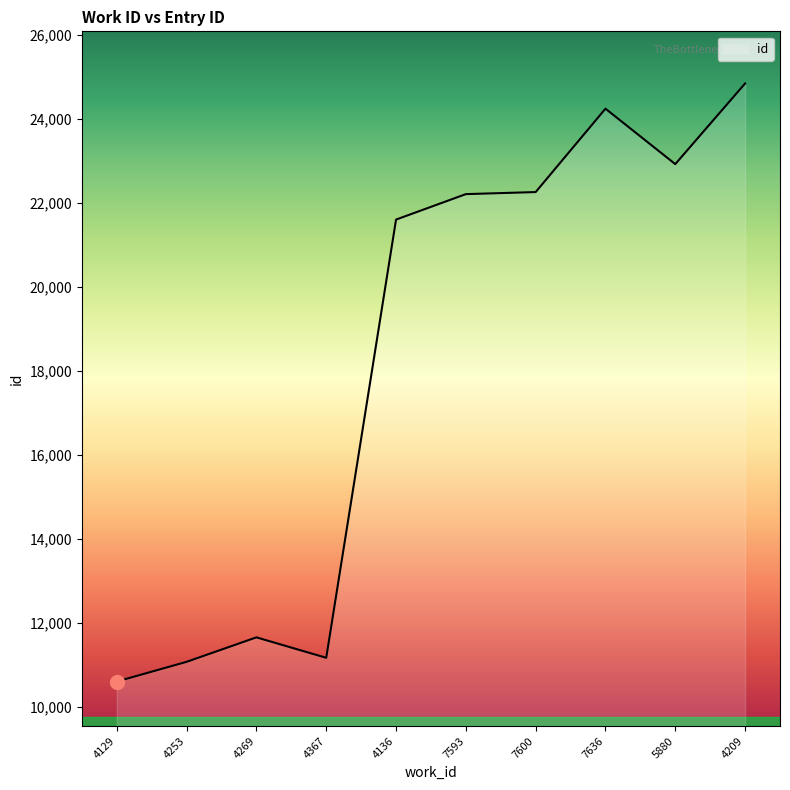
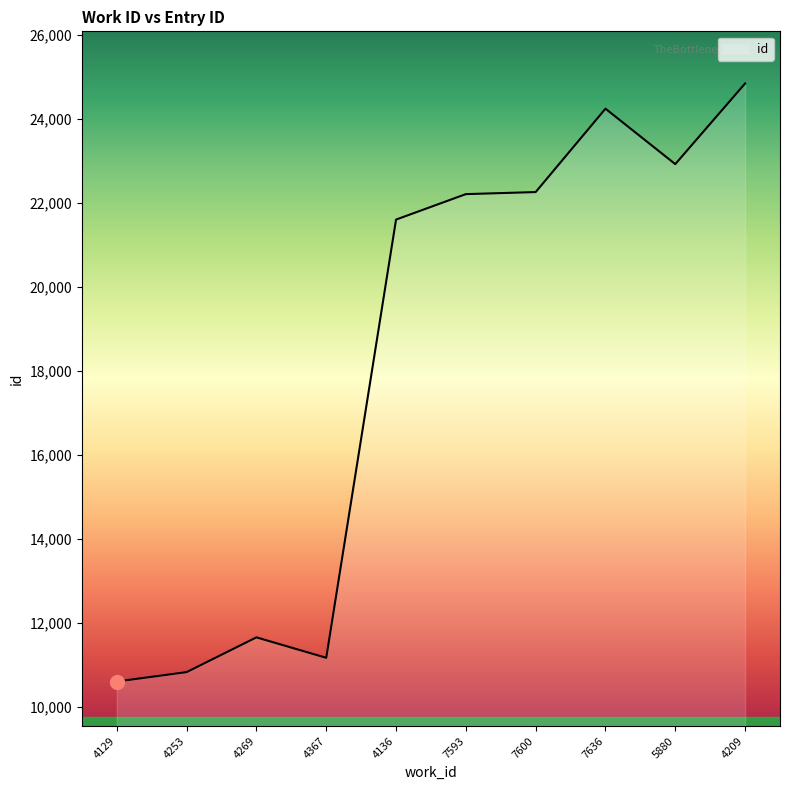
  {
    "id": {
-     "4253": "11,100",
+     "4253": "10,800",
      "4269": "11,600",
      "4367": "11,200",
      "4136": "21,600",
      "7593": "22,200",
      "7600": "22,300",
      "7636": "24,200",
      "5880": "22,900",
      "4209": "24,800"
    }
  }
